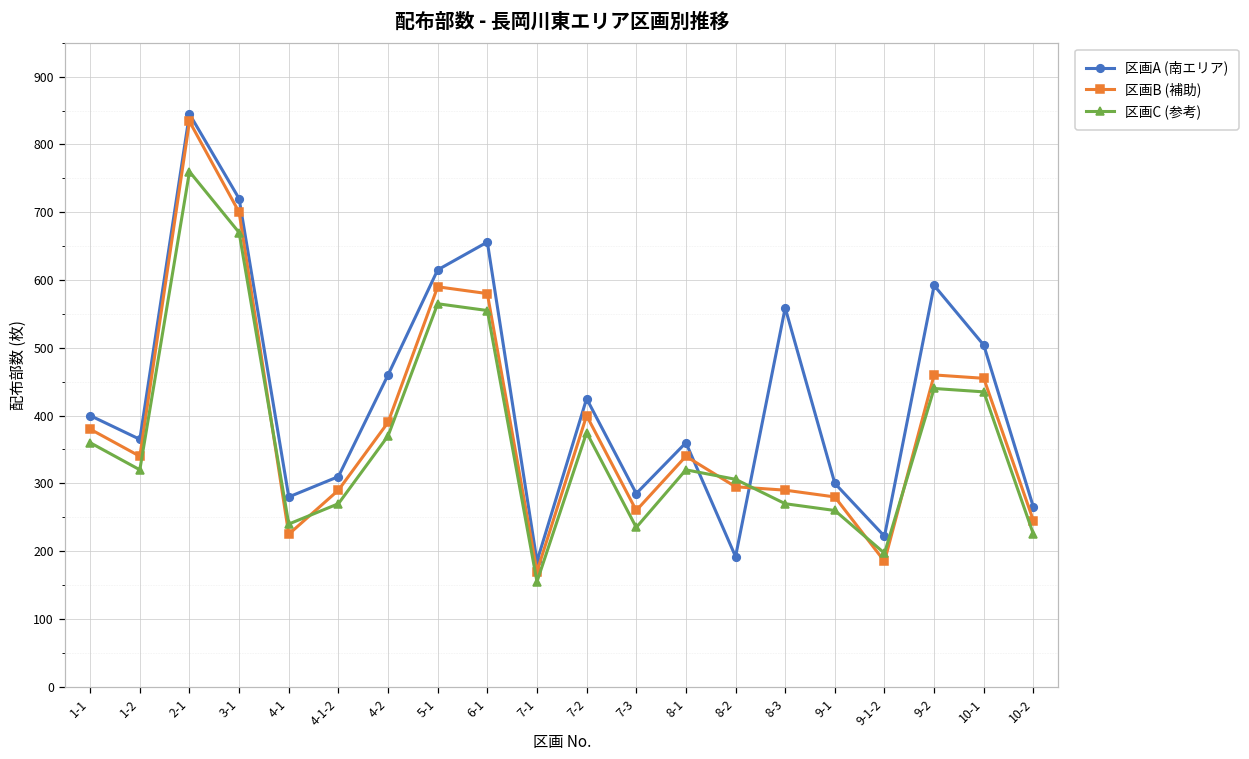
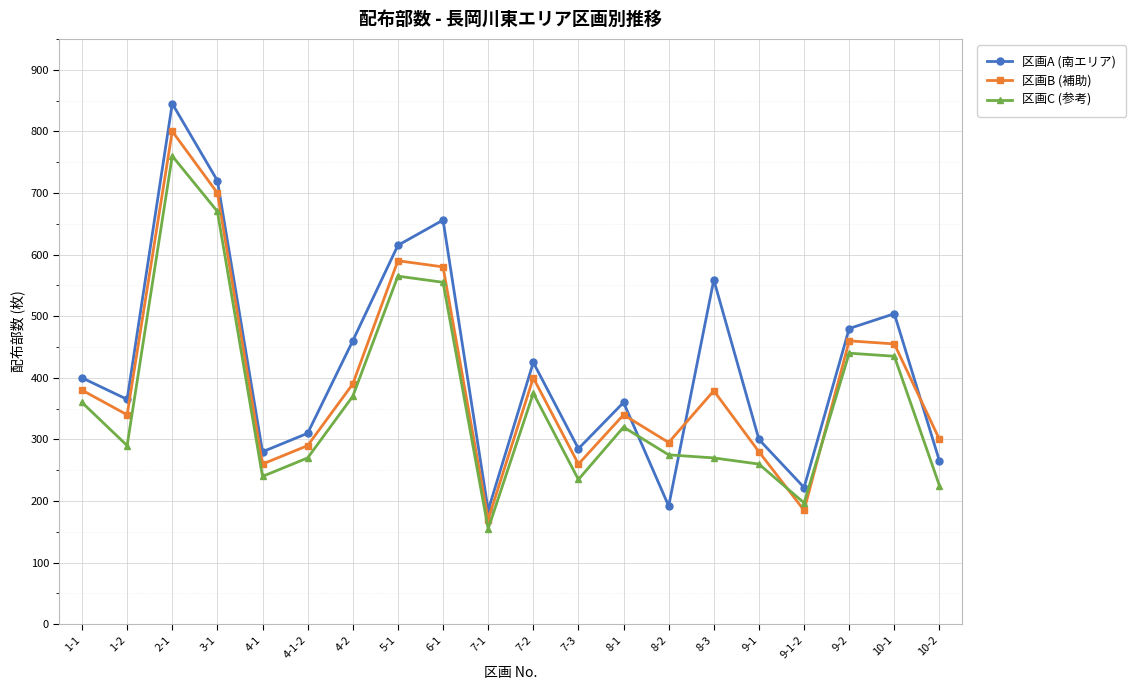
  {
    "区画A (南エリア)": {
      "1-1": 400,
      "1-2": 370,
      "2-1": 850,
      "3-1": 720,
      "4-1": 280,
      "4-1-2": 310,
      "4-2": 460,
      "5-1": 620,
      "6-1": 660,
      "7-1": 190,
      "7-2": 430,
      "7-3": 290,
      "8-1": 360,
      "8-2": 190,
      "8-3": 560,
      "9-1": 300,
      "9-1-2": 220,
-     "9-2": 590,
+     "9-2": 480,
      "10-1": 500,
      "10-2": 270
    },
    "区画B (補助)": {
      "1-1": 380,
      "1-2": 340,
-     "2-1": 830,
+     "2-1": 800,
      "3-1": 700,
-     "4-1": 230,
+     "4-1": 260,
      "4-1-2": 290,
      "4-2": 390,
      "5-1": 590,
      "6-1": 580,
      "7-1": 170,
      "7-2": 400,
      "7-3": 260,
      "8-1": 340,
      "8-2": 300,
-     "8-3": 290,
+     "8-3": 380,
      "9-1": 280,
      "9-1-2": 190,
      "9-2": 460,
      "10-1": 460,
-     "10-2": 250
+     "10-2": 300
    },
    "区画C (参考)": {
      "1-1": 360,
-     "1-2": 320,
+     "1-2": 290,
      "2-1": 760,
      "3-1": 670,
      "4-1": 240,
      "4-1-2": 270,
      "4-2": 370,
      "5-1": 570,
      "6-1": 560,
      "7-1": 160,
      "7-2": 380,
      "7-3": 240,
      "8-1": 320,
-     "8-2": 310,
+     "8-2": 280,
      "8-3": 270,
      "9-1": 260,
      "9-1-2": 200,
      "9-2": 440,
      "10-1": 440,
      "10-2": 230
    }
  }
